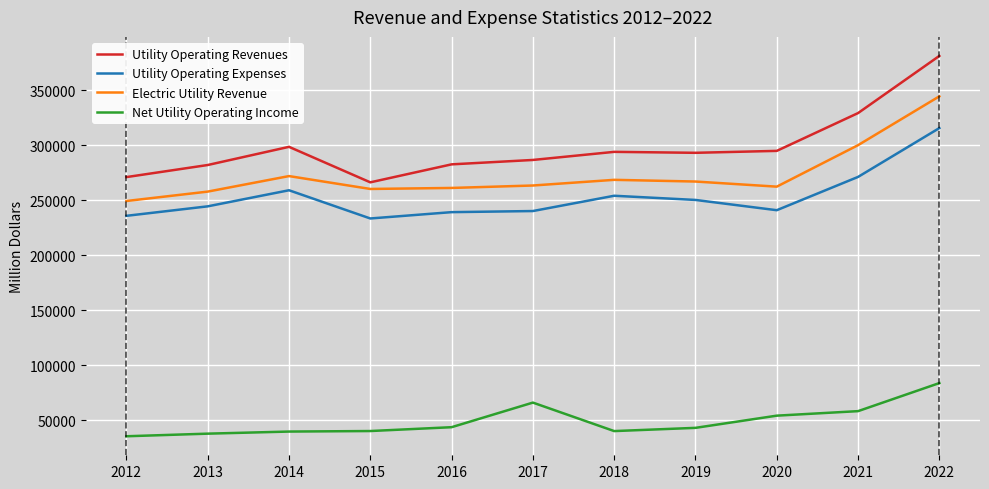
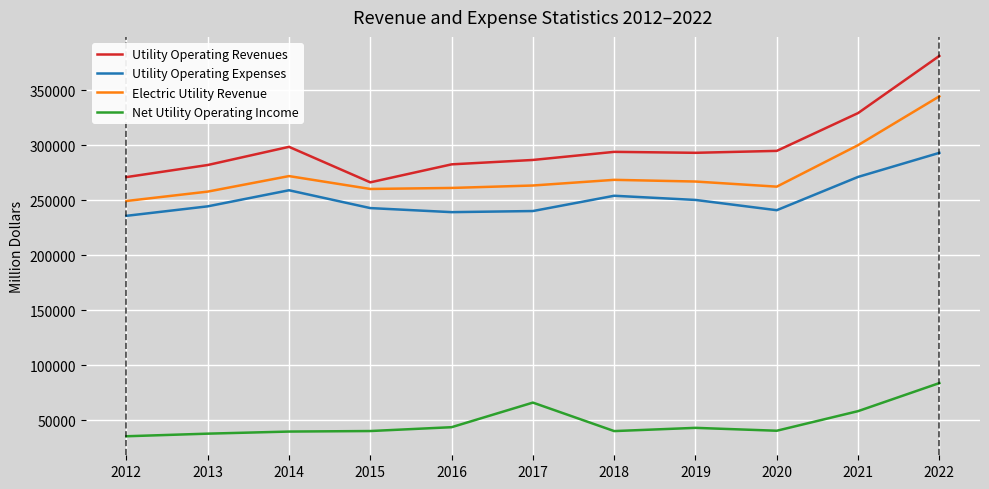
  {
    "Utility Operating Revenues": {
      "2012": 271000,
      "2013": 282000,
      "2014": 298000,
      "2015": 266000,
      "2016": 282000,
      "2017": 287000,
      "2018": 294000,
      "2019": 293000,
      "2020": 295000,
      "2021": 329000,
      "2022": 381000
    },
    "Utility Operating Expenses": {
      "2012": 236000,
      "2013": 244000,
      "2014": 259000,
-     "2015": 233000,
+     "2015": 243000,
      "2016": 239000,
      "2017": 240000,
      "2018": 254000,
      "2019": 250000,
      "2020": 241000,
      "2021": 271000,
-     "2022": 315000
+     "2022": 293000
    },
    "Electric Utility Revenue": {
      "2012": 249000,
      "2013": 258000,
      "2014": 272000,
      "2015": 260000,
      "2016": 261000,
      "2017": 263000,
      "2018": 268000,
      "2019": 267000,
      "2020": 262000,
      "2021": 300000,
      "2022": 344000
    },
    "Net Utility Operating Income": {
      "2012": 35000,
      "2013": 38000,
      "2014": 39000,
      "2015": 40000,
      "2016": 43000,
      "2017": 66000,
      "2018": 40000,
      "2019": 43000,
-     "2020": 54000,
+     "2020": 40000,
      "2021": 58000,
      "2022": 84000
    }
  }
